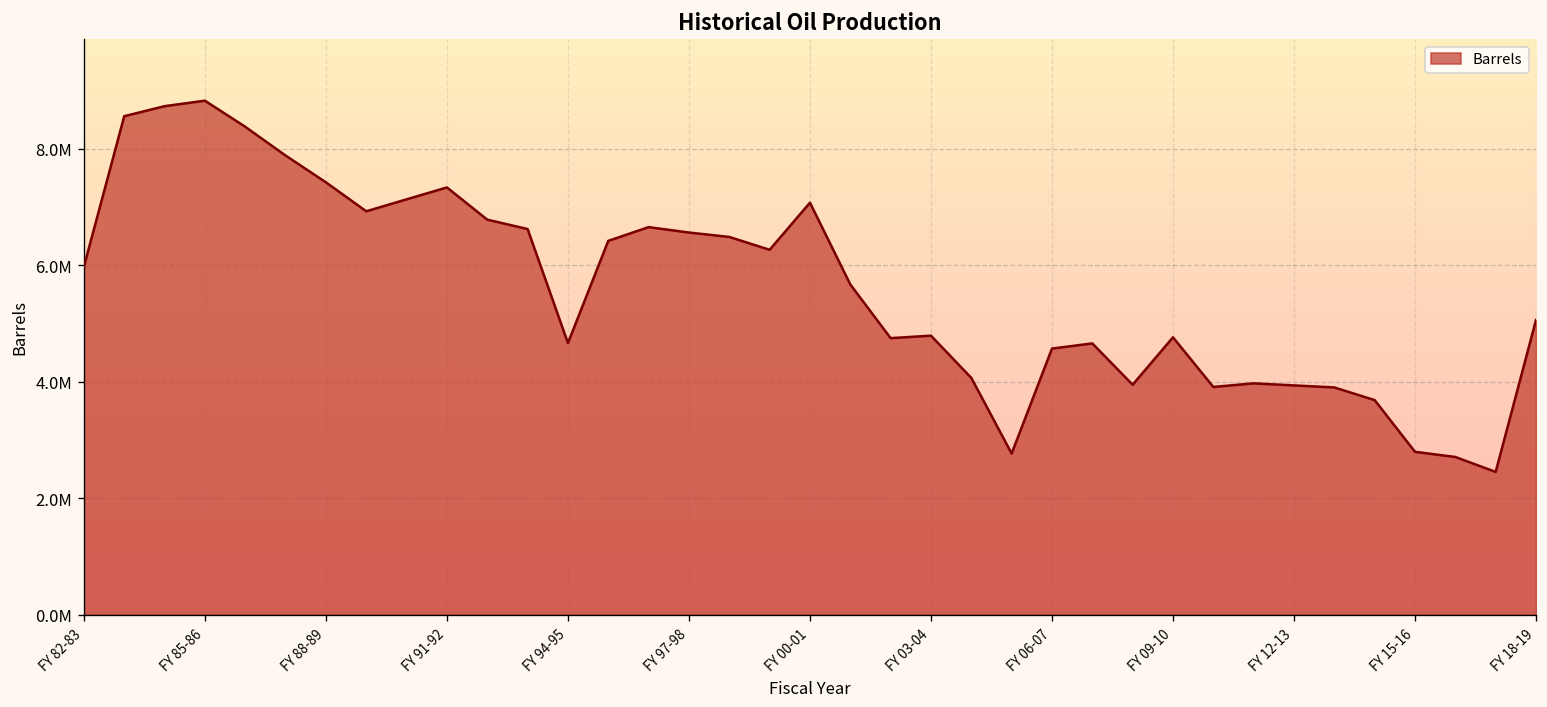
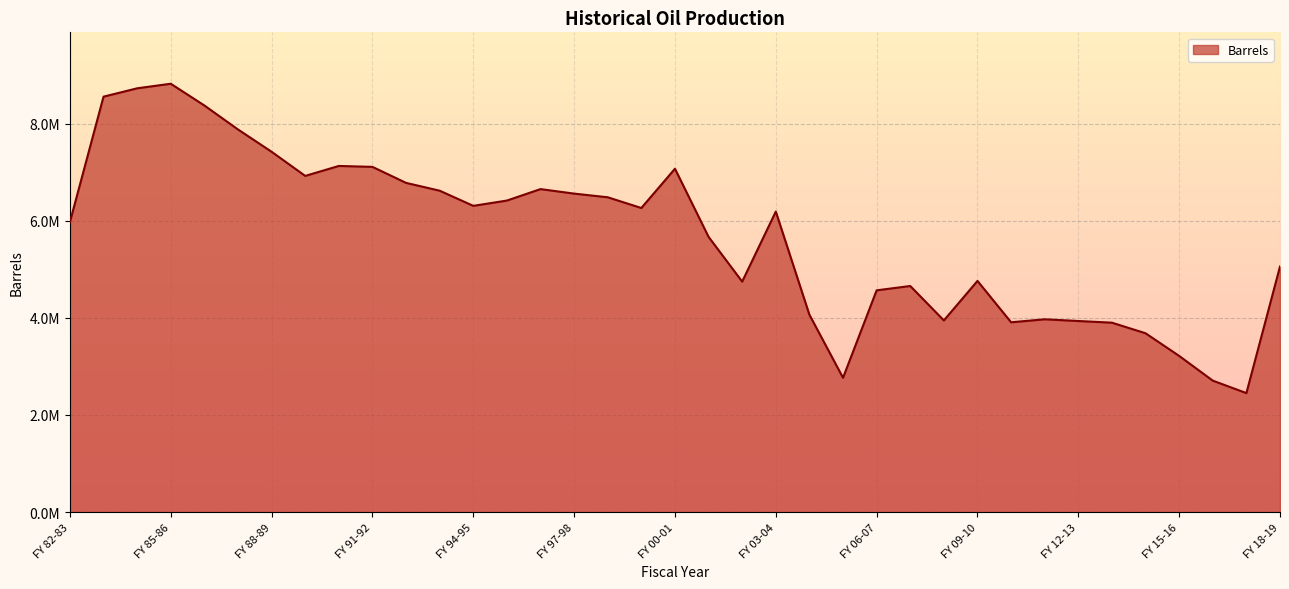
  {
    "FY 82-83": 6000000,
    "FY 85-86": 8800000,
    "FY 88-89": 7400000,
-   "FY 91-92": 7300000,
-   "FY 94-95": 4700000,
+   "FY 91-92": 7100000,
+   "FY 94-95": 6300000,
    "FY 97-98": 6600000,
    "FY 00-01": 7100000,
-   "FY 03-04": 4800000,
+   "FY 03-04": 6200000,
    "FY 06-07": 4600000,
    "FY 09-10": 4800000,
    "FY 12-13": 3900000,
-   "FY 15-16": 2800000,
+   "FY 15-16": 3200000,
    "FY 18-19": 5100000
  }
